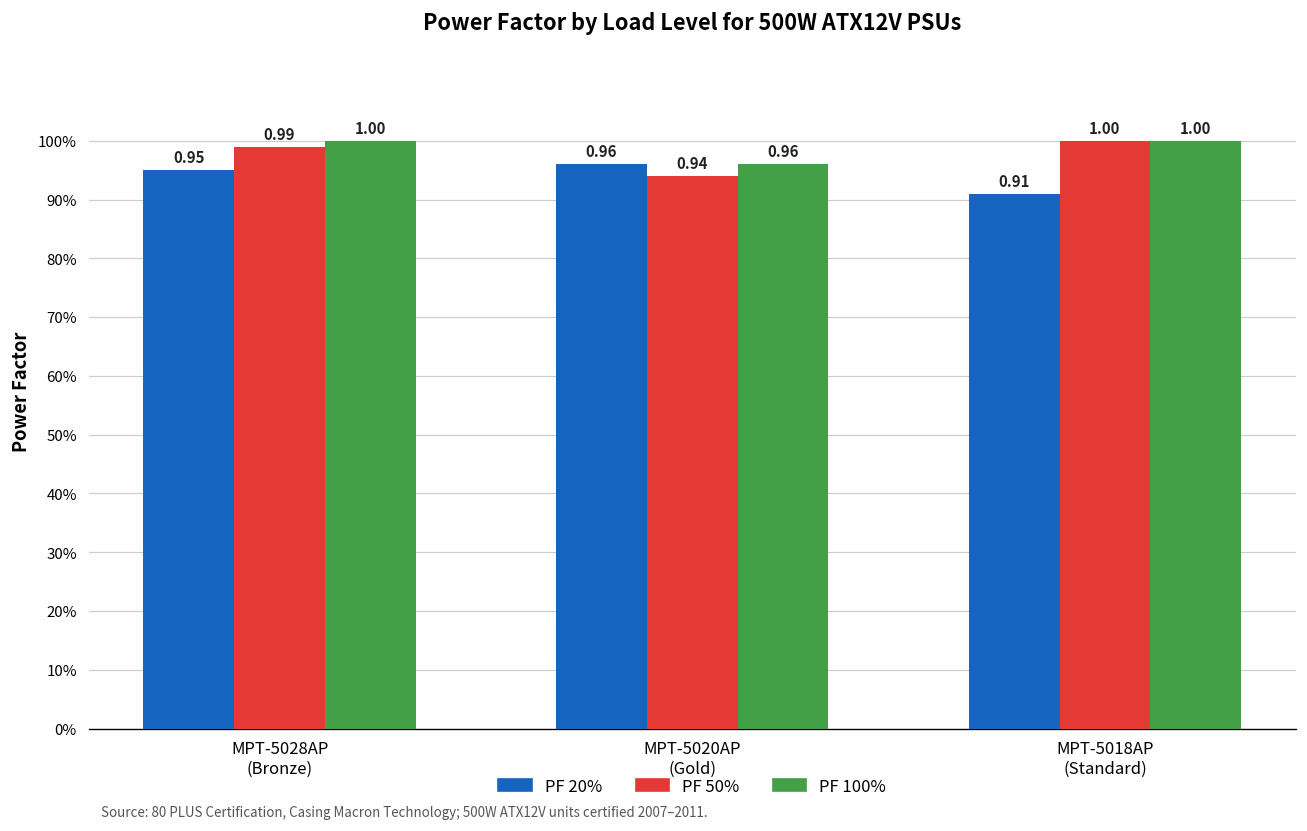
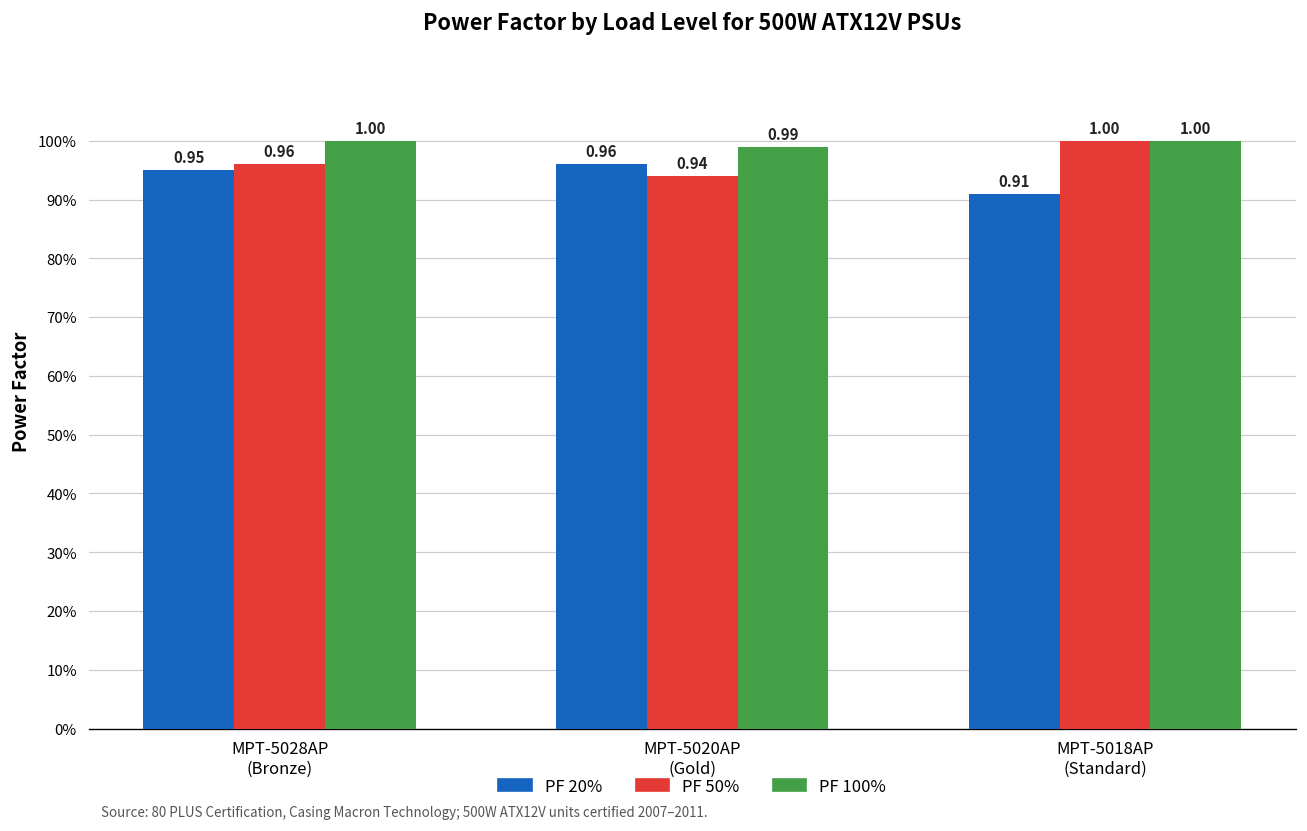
  {
    "PF 20%": {
      "MPT-5028AP (Bronze)": 0.95,
      "MPT-5020AP (Gold)": 0.96,
      "MPT-5018AP (Standard)": 0.91
    },
    "PF 50%": {
-     "MPT-5028AP (Bronze)": 0.99,
+     "MPT-5028AP (Bronze)": 0.96,
      "MPT-5020AP (Gold)": 0.94,
      "MPT-5018AP (Standard)": 1.00
    },
    "PF 100%": {
      "MPT-5028AP (Bronze)": 1.00,
-     "MPT-5020AP (Gold)": 0.96,
+     "MPT-5020AP (Gold)": 0.99,
      "MPT-5018AP (Standard)": 1.00
    }
  }
